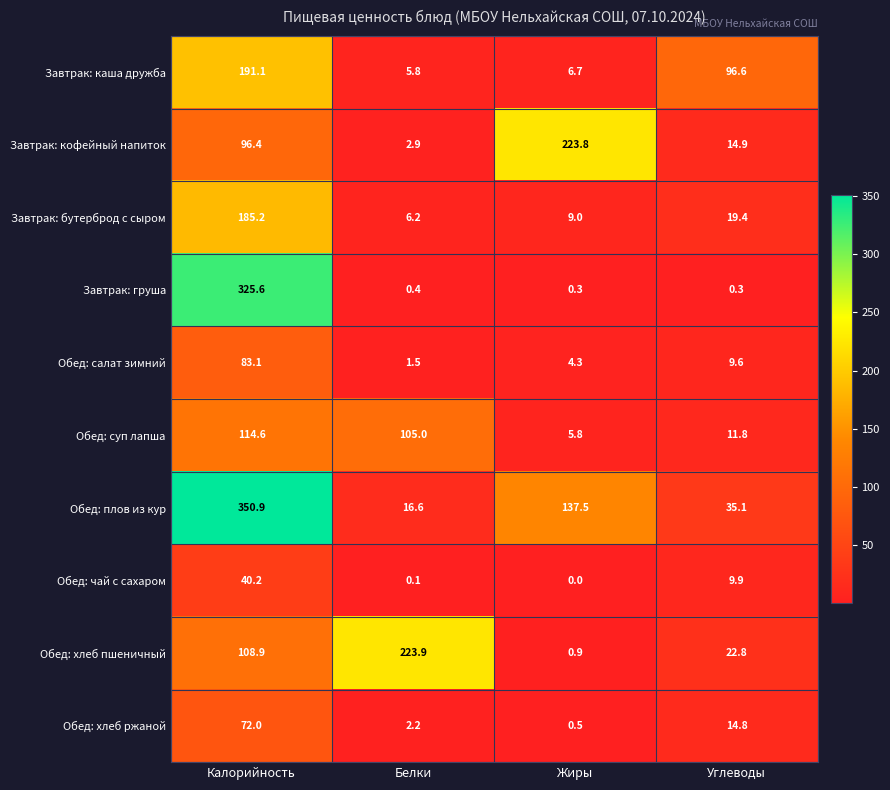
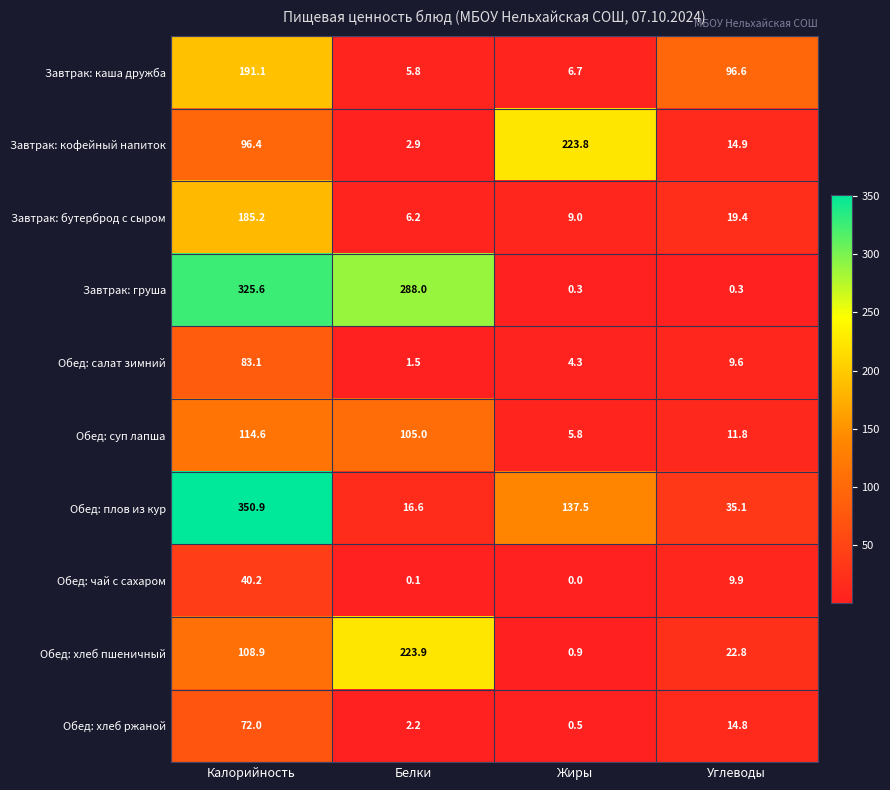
  {
    "Завтрак: каша дружба": {
      "Калорийность": 191.1,
      "Белки": 5.8,
      "Жиры": 6.7,
      "Углеводы": 96.6
    },
    "Завтрак: кофейный напиток": {
      "Калорийность": 96.4,
      "Белки": 2.9,
      "Жиры": 223.8,
      "Углеводы": 14.9
    },
    "Завтрак: бутерброд с сыром": {
      "Калорийность": 185.2,
      "Белки": 6.2,
      "Жиры": 9.0,
      "Углеводы": 19.4
    },
    "Завтрак: груша": {
      "Калорийность": 325.6,
-     "Белки": 0.4,
+     "Белки": 288.0,
      "Жиры": 0.3,
      "Углеводы": 0.3
    },
    "Обед: салат зимний": {
      "Калорийность": 83.1,
      "Белки": 1.5,
      "Жиры": 4.3,
      "Углеводы": 9.6
    },
    "Обед: суп лапша": {
      "Калорийность": 114.6,
      "Белки": 105.0,
      "Жиры": 5.8,
      "Углеводы": 11.8
    },
    "Обед: плов из кур": {
      "Калорийность": 350.9,
      "Белки": 16.6,
      "Жиры": 137.5,
      "Углеводы": 35.1
    },
    "Обед: чай с сахаром": {
      "Калорийность": 40.2,
      "Белки": 0.1,
      "Жиры": 0.0,
      "Углеводы": 9.9
    },
    "Обед: хлеб пшеничный": {
      "Калорийность": 108.9,
      "Белки": 223.9,
      "Жиры": 0.9,
      "Углеводы": 22.8
    },
    "Обед: хлеб ржаной": {
      "Калорийность": 72.0,
      "Белки": 2.2,
      "Жиры": 0.5,
      "Углеводы": 14.8
    }
  }
